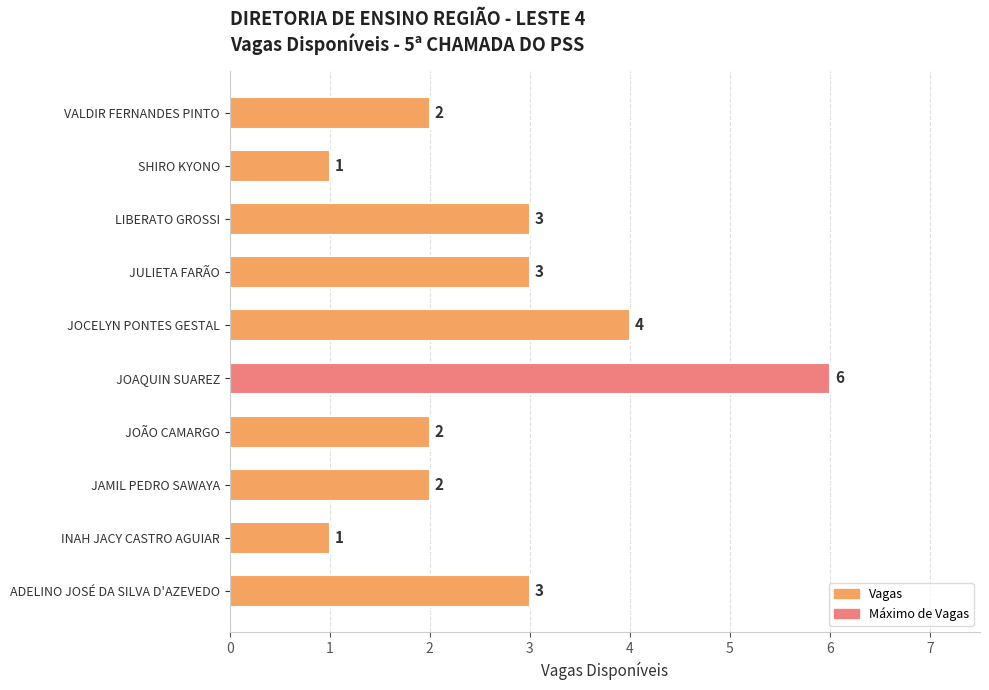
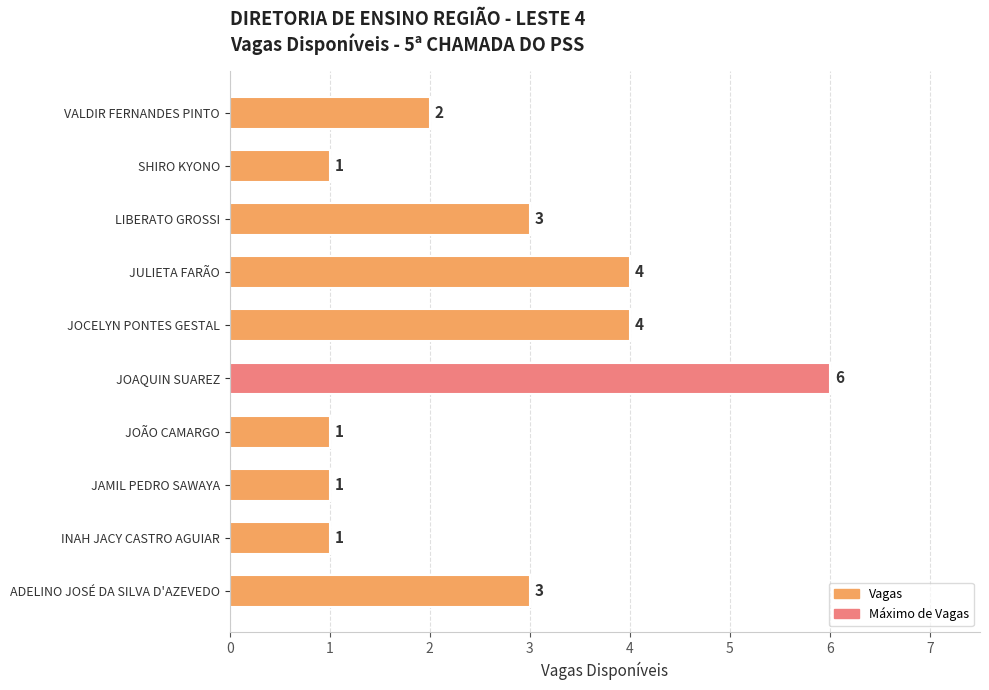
  {
    "VALDIR FERNANDES PINTO": 2,
    "SHIRO KYONO": 1,
    "LIBERATO GROSSI": 3,
-   "JULIETA FARÃO": 3,
+   "JULIETA FARÃO": 4,
    "JOCELYN PONTES GESTAL": 4,
    "JOAQUIN SUAREZ": 6,
-   "JOÃO CAMARGO": 2,
-   "JAMIL PEDRO SAWAYA": 2,
+   "JOÃO CAMARGO": 1,
+   "JAMIL PEDRO SAWAYA": 1,
    "INAH JACY CASTRO AGUIAR": 1,
    "ADELINO JOSÉ DA SILVA D'AZEVEDO": 3
  }
